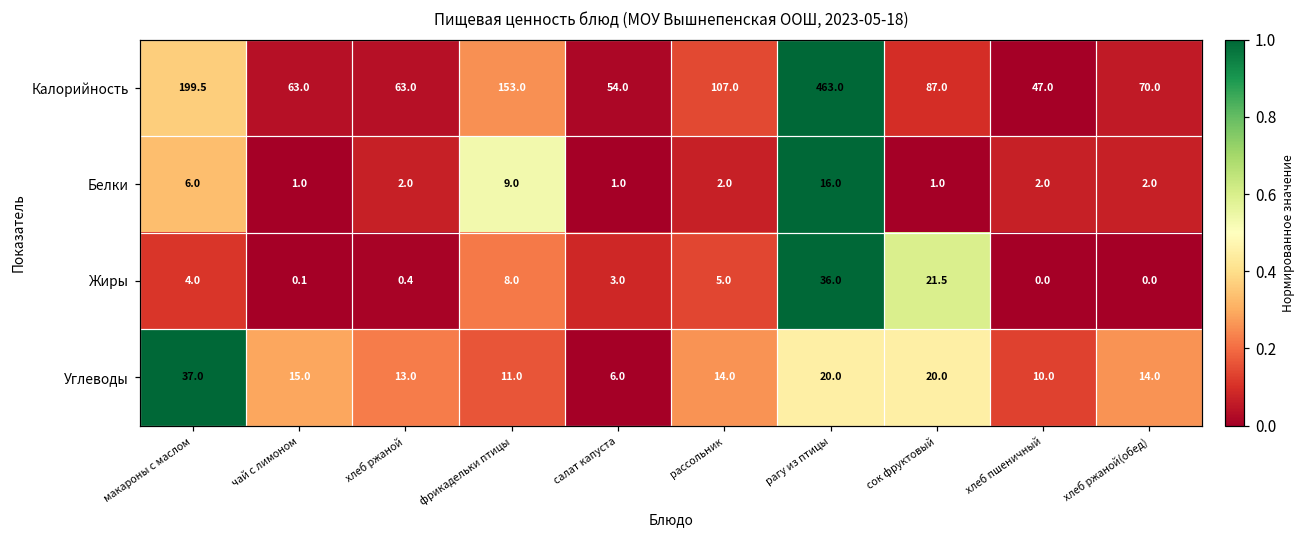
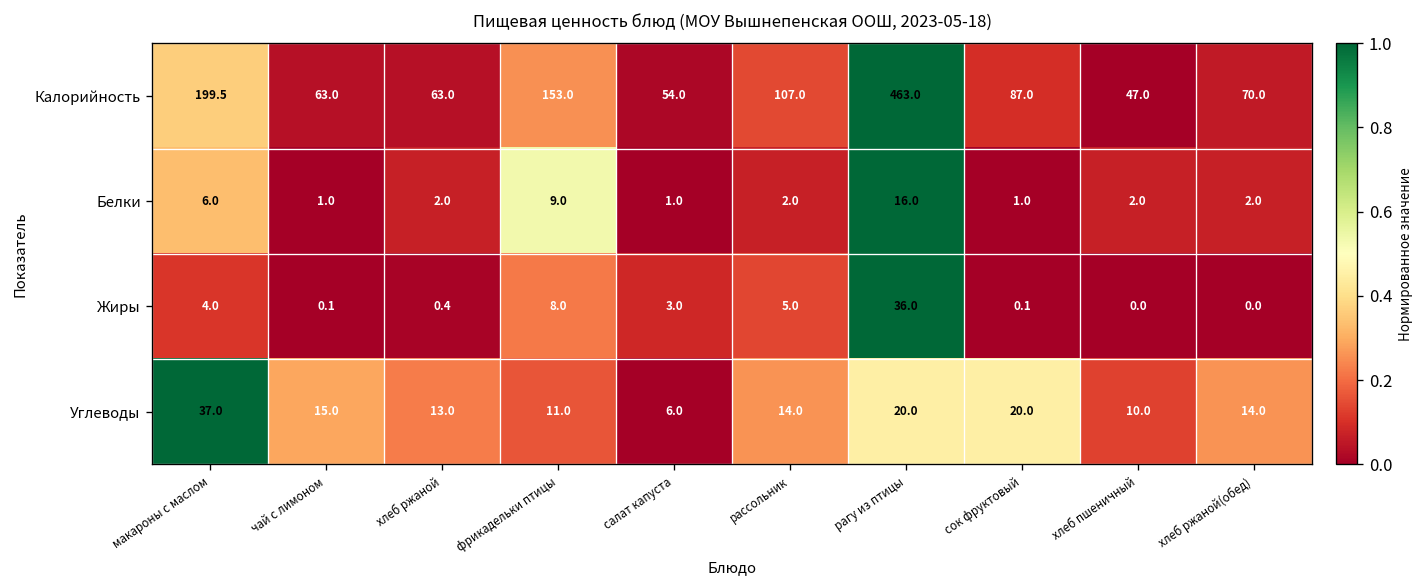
  {
    "Калорийность": {
      "макароны с маслом": 199.5,
      "чай с лимоном": 63.0,
      "хлеб ржаной": 63.0,
      "фрикадельки птицы": 153.0,
      "салат капуста": 54.0,
      "рассольник": 107.0,
      "рагу из птицы": 463.0,
      "сок фруктовый": 87.0,
      "хлеб пшеничный": 47.0,
      "хлеб ржаной(обед)": 70.0
    },
    "Белки": {
      "макароны с маслом": 6.0,
      "чай с лимоном": 1.0,
      "хлеб ржаной": 2.0,
      "фрикадельки птицы": 9.0,
      "салат капуста": 1.0,
      "рассольник": 2.0,
      "рагу из птицы": 16.0,
      "сок фруктовый": 1.0,
      "хлеб пшеничный": 2.0,
      "хлеб ржаной(обед)": 2.0
    },
    "Жиры": {
      "макароны с маслом": 4.0,
      "чай с лимоном": 0.1,
      "хлеб ржаной": 0.4,
      "фрикадельки птицы": 8.0,
      "салат капуста": 3.0,
      "рассольник": 5.0,
      "рагу из птицы": 36.0,
-     "сок фруктовый": 21.5,
+     "сок фруктовый": 0.1,
      "хлеб пшеничный": 0.0,
      "хлеб ржаной(обед)": 0.0
    },
    "Углеводы": {
      "макароны с маслом": 37.0,
      "чай с лимоном": 15.0,
      "хлеб ржаной": 13.0,
      "фрикадельки птицы": 11.0,
      "салат капуста": 6.0,
      "рассольник": 14.0,
      "рагу из птицы": 20.0,
      "сок фруктовый": 20.0,
      "хлеб пшеничный": 10.0,
      "хлеб ржаной(обед)": 14.0
    }
  }
